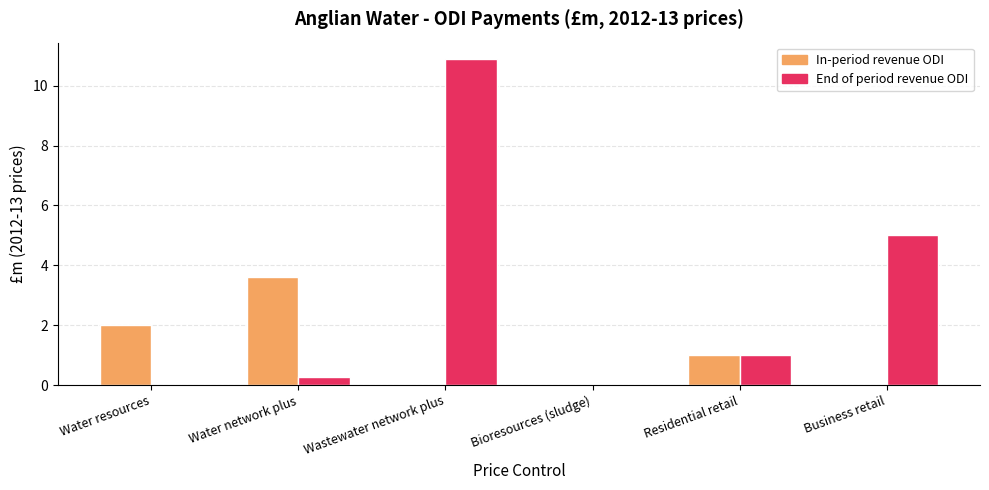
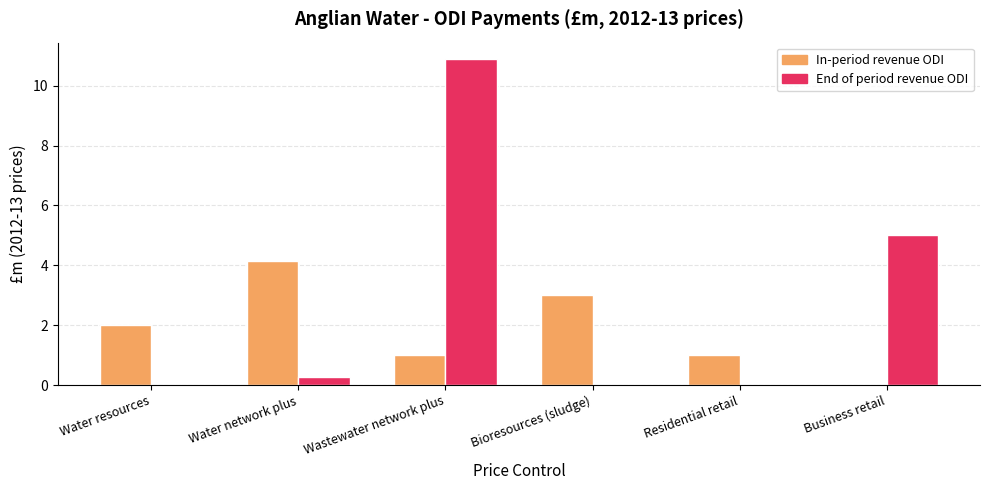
  {
    "In-period revenue ODI": {
      "Water resources": 2.0,
-     "Water network plus": 3.6,
-     "Wastewater network plus": 0,
-     "Bioresources (sludge)": 0,
+     "Water network plus": 4.1,
+     "Wastewater network plus": 1,
+     "Bioresources (sludge)": 3,
      "Residential retail": 1.0,
      "Business retail": 0.0
    },
    "End of period revenue ODI": {
      "Water resources": 0,
      "Water network plus": 0.3,
      "Wastewater network plus": 10.9,
      "Bioresources (sludge)": 0,
-     "Residential retail": 1,
+     "Residential retail": 0,
      "Business retail": 5
    }
  }
